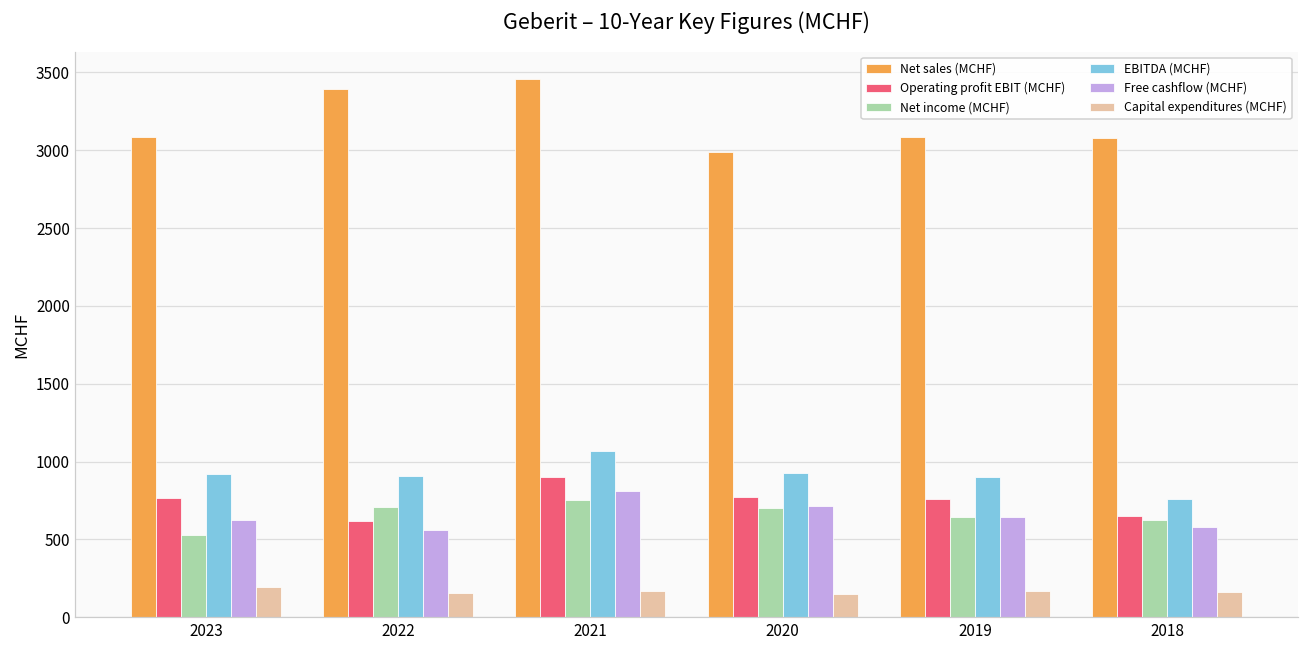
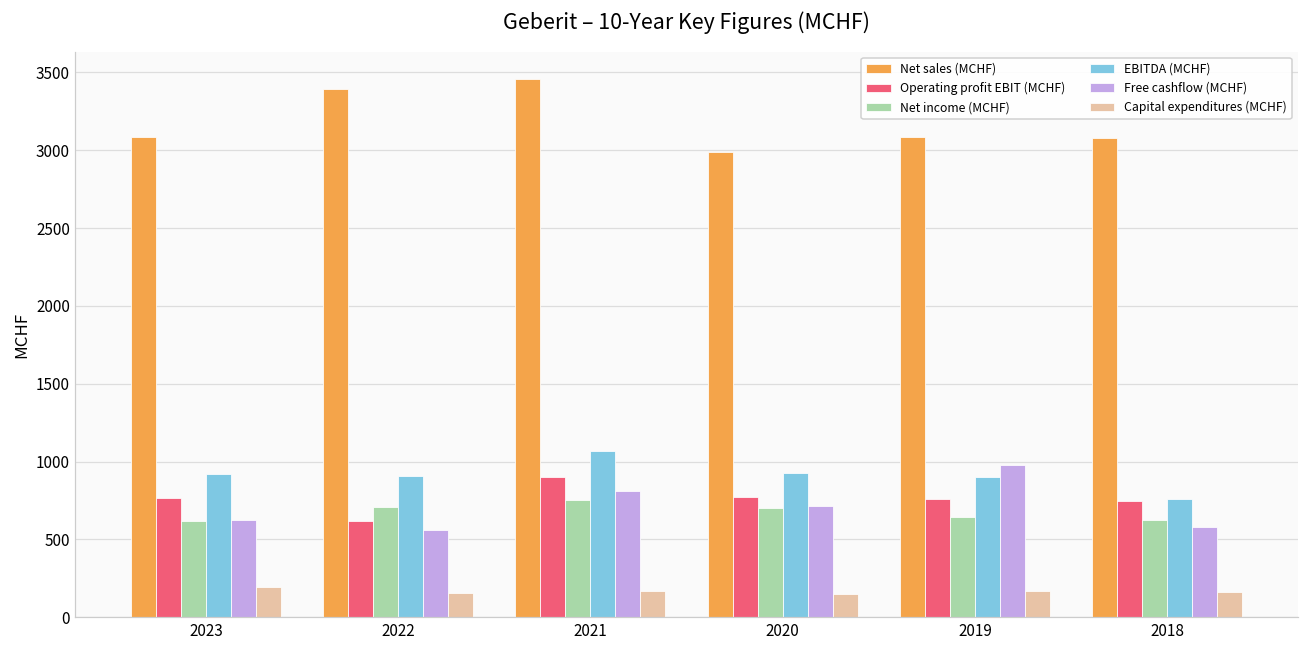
  {
    "Net sales (MCHF)": {
      "2023": 3080,
      "2022": 3390,
      "2021": 3460,
      "2020": 2990,
      "2019": 3080,
      "2018": 3080
    },
    "Operating profit EBIT (MCHF)": {
      "2023": 770,
      "2022": 620,
      "2021": 900,
      "2020": 770,
      "2019": 760,
-     "2018": 650
+     "2018": 740
    },
    "Net income (MCHF)": {
-     "2023": 530,
+     "2023": 620,
      "2022": 710,
      "2021": 760,
      "2020": 700,
      "2019": 650,
      "2018": 630
    },
    "EBITDA (MCHF)": {
      "2023": 920,
      "2022": 910,
      "2021": 1070,
      "2020": 930,
      "2019": 900,
      "2018": 760
    },
    "Free cashflow (MCHF)": {
      "2023": 630,
      "2022": 560,
      "2021": 810,
      "2020": 720,
-     "2019": 640,
+     "2019": 980,
      "2018": 580
    },
    "Capital expenditures (MCHF)": {
      "2023": 200,
      "2022": 160,
      "2021": 170,
      "2020": 150,
      "2019": 170,
      "2018": 160
    }
  }
